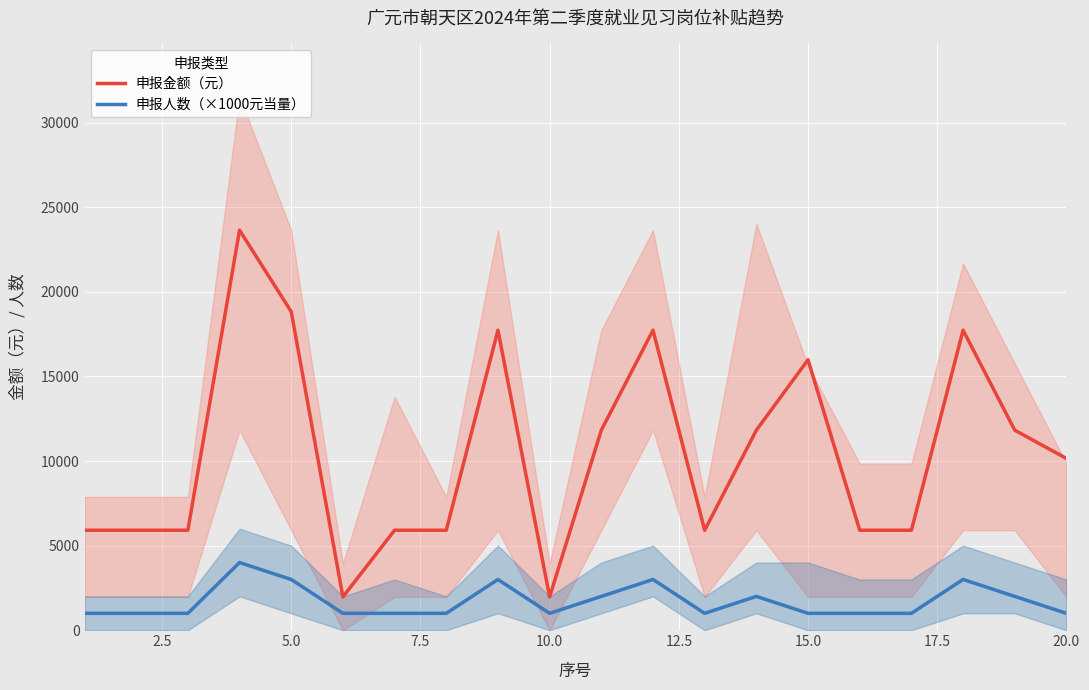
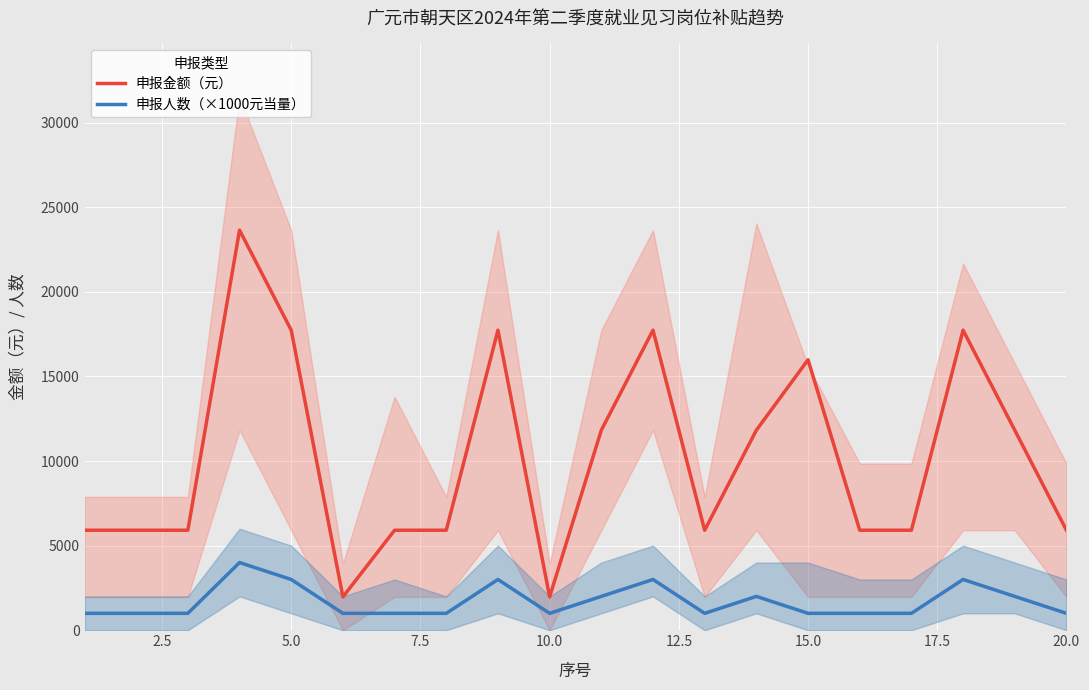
  {
    "申报金额（元）": {
-     "5.0": 18800,
+     "5.0": 17700,
      "15.0": 16000,
-     "20.0": 10200
+     "20.0": 5900
    }
  }
